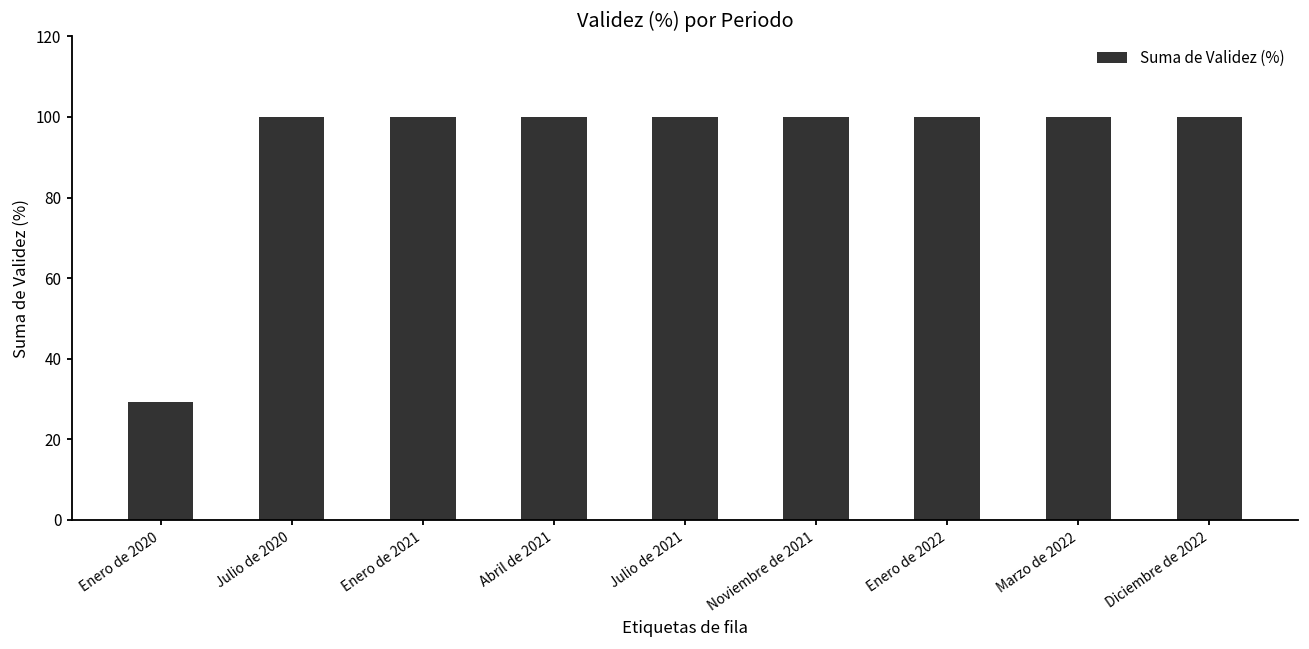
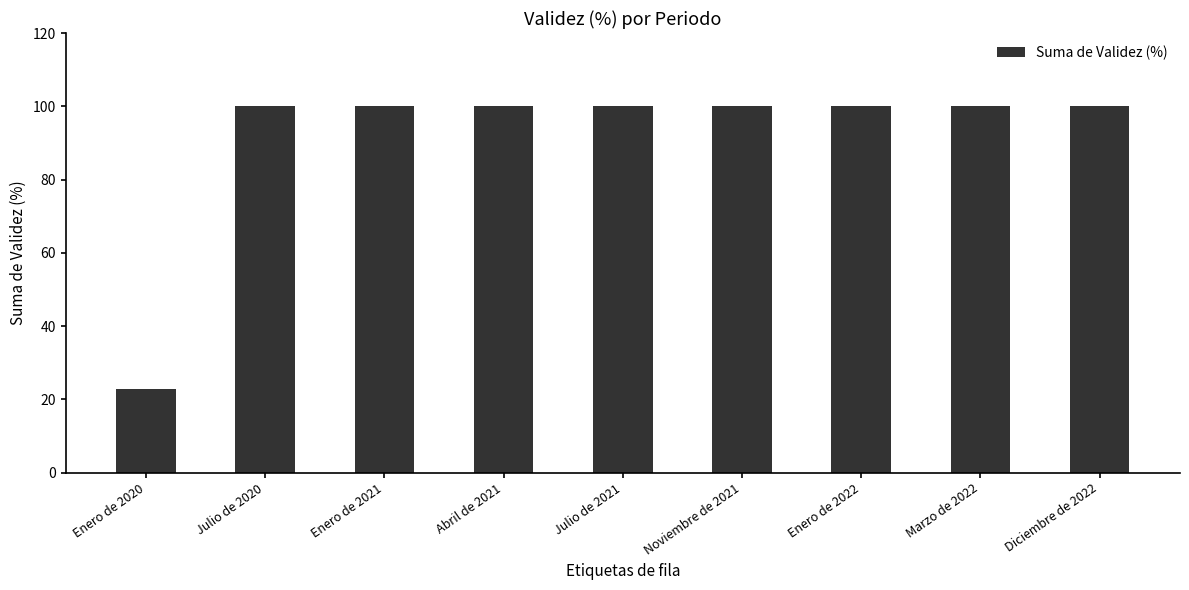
  {
-   "Enero de 2020": 29,
+   "Enero de 2020": 23,
    "Julio de 2020": 100,
    "Enero de 2021": 100,
    "Abril de 2021": 100,
    "Julio de 2021": 100,
    "Noviembre de 2021": 100,
    "Enero de 2022": 100,
    "Marzo de 2022": 100,
    "Diciembre de 2022": 100
  }
